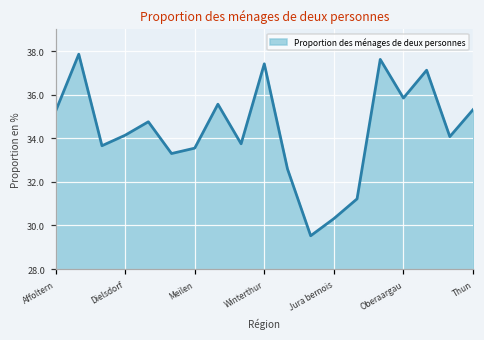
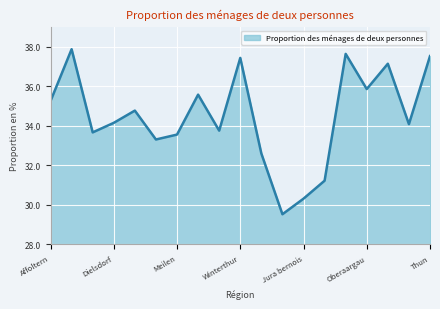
  {
    "Affoltern": 35.2,
    "Dielsdorf": 34.1,
    "Meilen": 33.6,
    "Winterthur": 37.4,
    "Jura bernois": 30.3,
    "Oberaargau": 35.9,
-   "Thun": 35.3
+   "Thun": 37.5
  }
